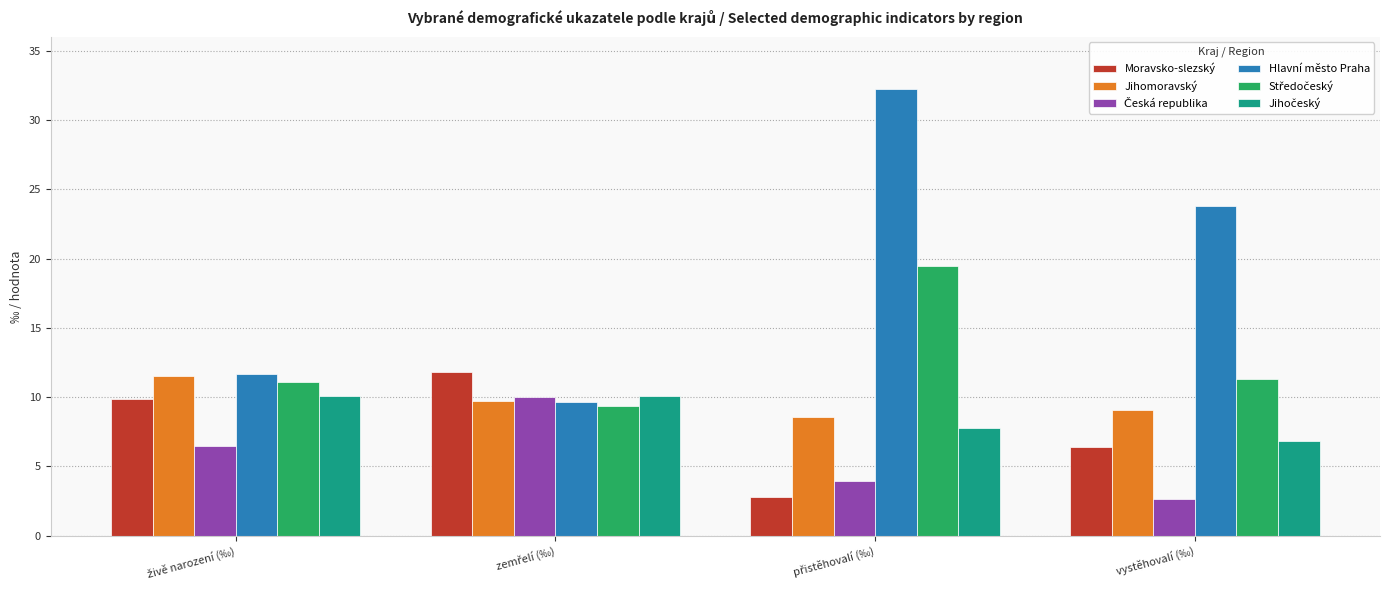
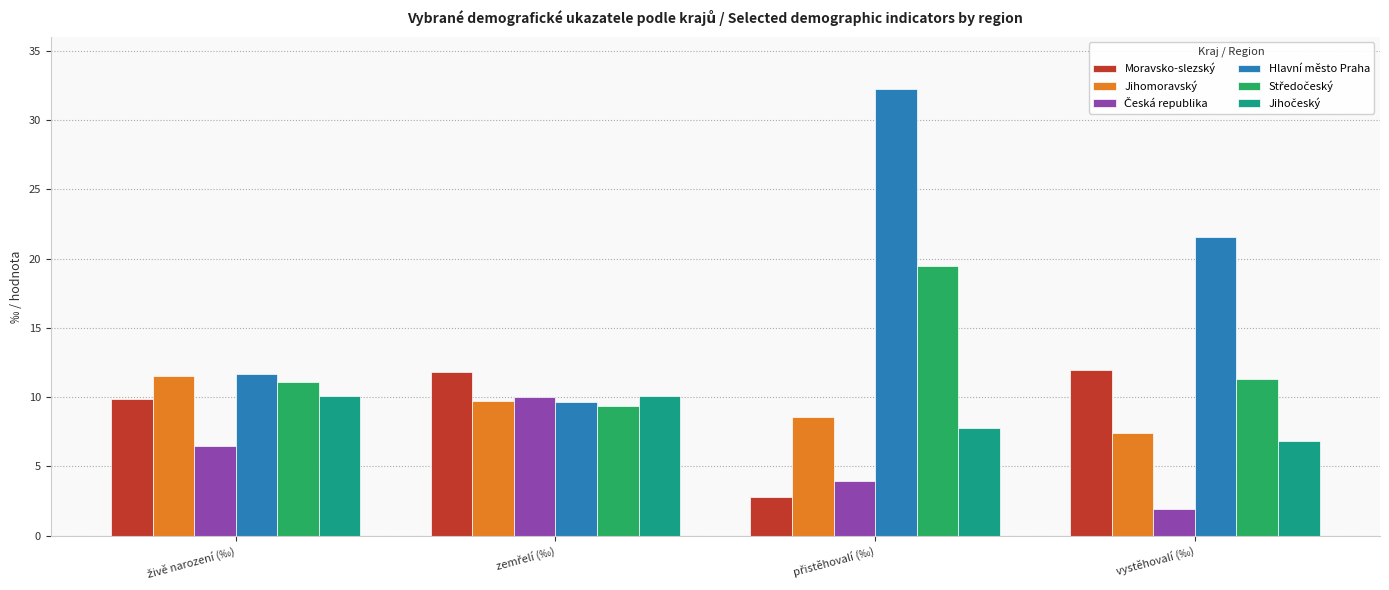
  {
    "Moravsko-slezský": {
      "živě narození (‰)": 9.8,
      "zemřelí (‰)": 11.8,
      "přistěhovalí (‰)": 2.8,
-     "vystěhovalí (‰)": 6.4
+     "vystěhovalí (‰)": 12.0
    },
    "Jihomoravský": {
      "živě narození (‰)": 11.6,
      "zemřelí (‰)": 9.7,
      "přistěhovalí (‰)": 8.6,
-     "vystěhovalí (‰)": 9.1
+     "vystěhovalí (‰)": 7.4
    },
    "Česká republika": {
      "živě narození (‰)": 6.5,
      "zemřelí (‰)": 10.0,
      "přistěhovalí (‰)": 4.0,
-     "vystěhovalí (‰)": 2.6
+     "vystěhovalí (‰)": 1.9
    },
    "Hlavní město Praha": {
      "živě narození (‰)": 11.7,
      "zemřelí (‰)": 9.7,
      "přistěhovalí (‰)": 32.2,
-     "vystěhovalí (‰)": 23.8
+     "vystěhovalí (‰)": 21.5
    }
  }
